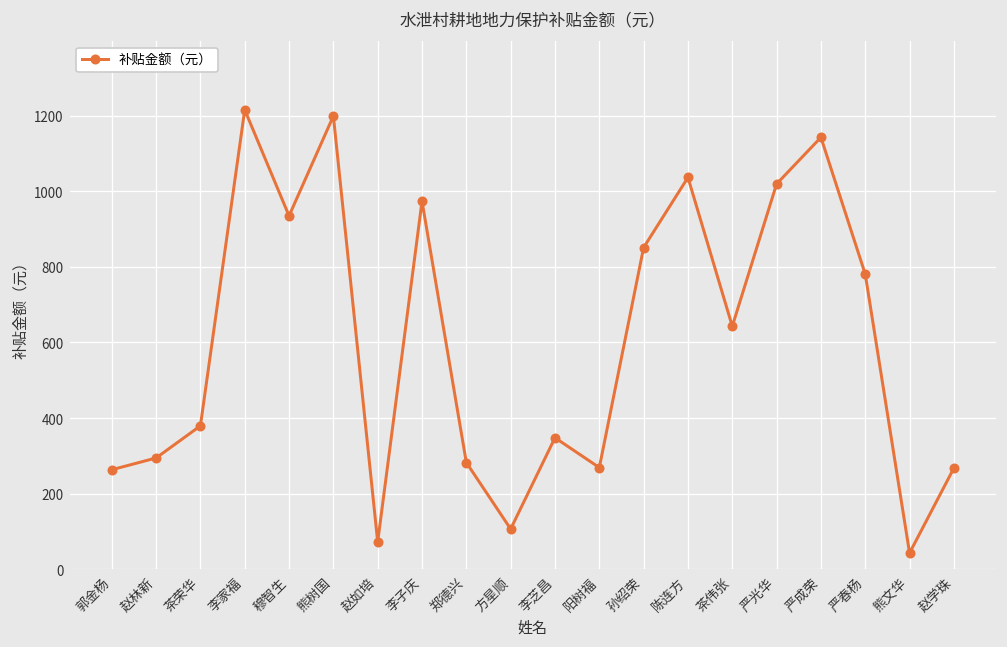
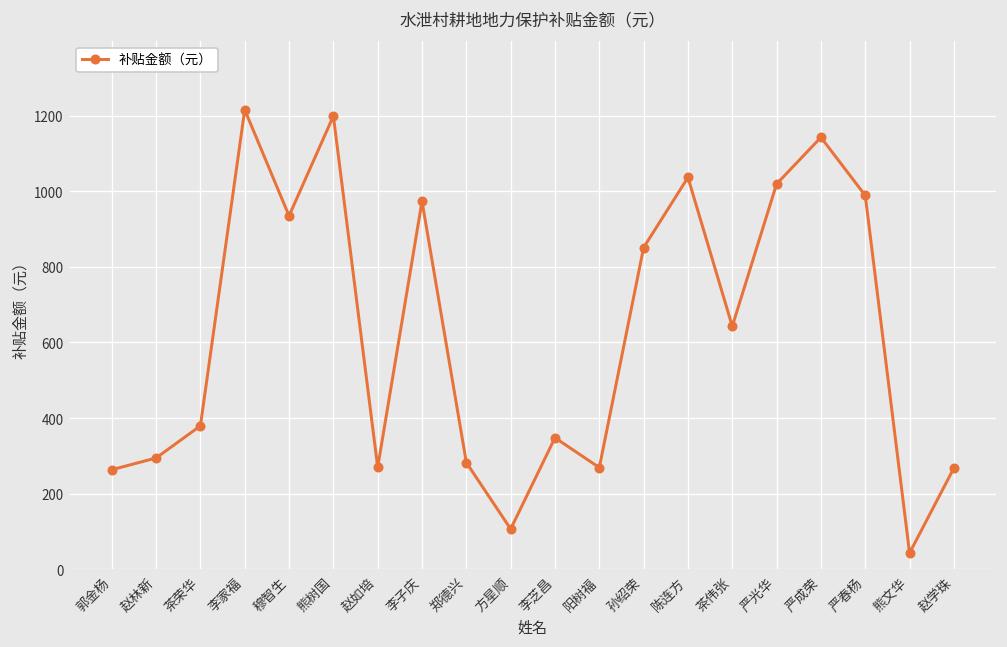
  {
    "郭金杨": 260,
    "赵林新": 290,
    "茶荣华": 380,
    "李家福": 1220,
    "穆智生": 930,
    "熊树国": 1200,
-   "赵如培": 70,
+   "赵如培": 270,
    "李子庆": 970,
    "郑德兴": 280,
    "方星顺": 110,
    "李芝昌": 350,
    "阳树福": 270,
    "孙绍荣": 850,
    "陈连方": 1040,
    "茶伟张": 640,
    "严光华": 1020,
    "严成荣": 1140,
-   "严春杨": 780,
+   "严春杨": 990,
    "熊文华": 40,
    "赵学珠": 270
  }
